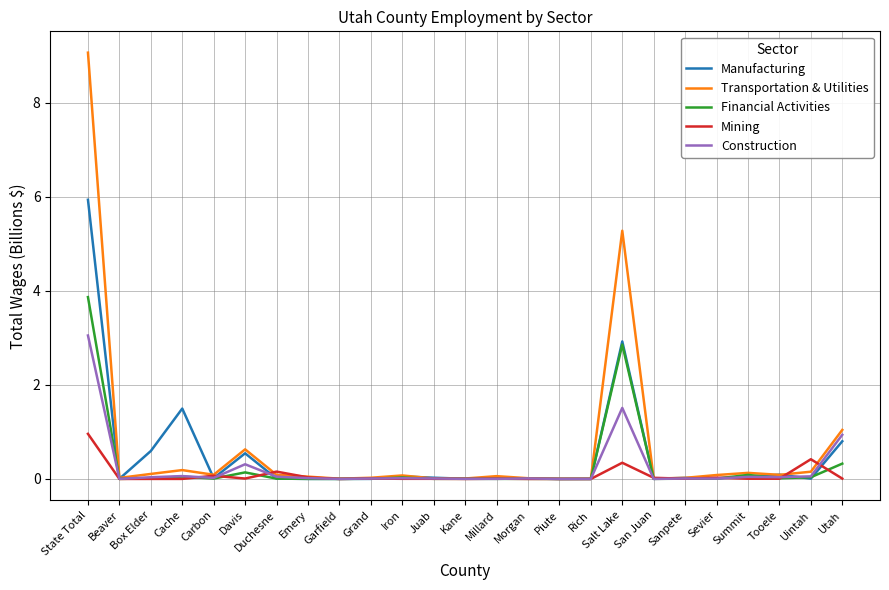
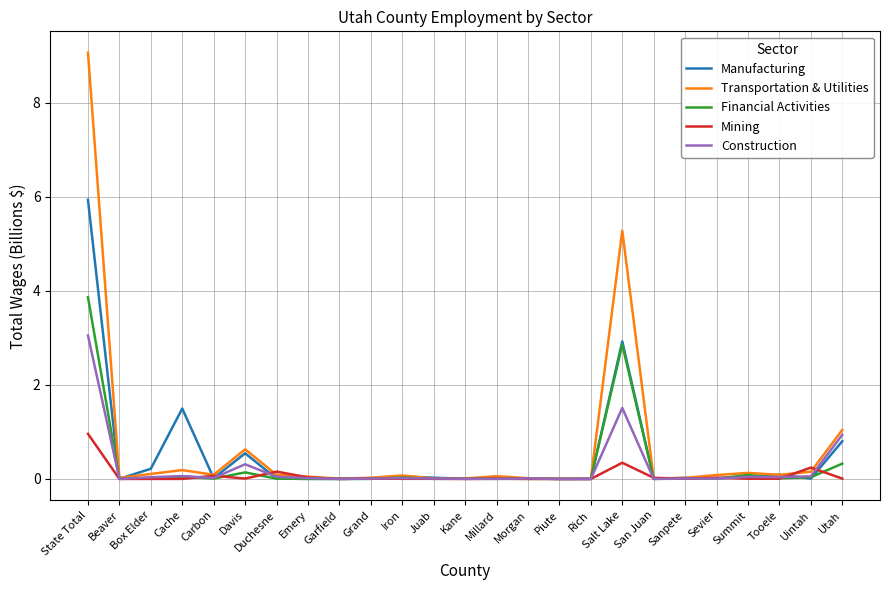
  {
    "Manufacturing": {
      "State Total": 5.9,
-     "Box Elder": 0.6,
+     "Box Elder": 0.2,
      "Cache": 1.5,
      "Davis": 0.5,
      "Salt Lake": 2.9,
      "Utah": 0.8
    },
    "Transportation & Utilities": {
      "State Total": 9.1,
      "Box Elder": 0.1,
      "Cache": 0.2,
      "Davis": 0.6,
      "Salt Lake": 5.3,
      "Sevier": 0.1,
      "Uintah": 0.2,
      "Utah": 1.0
    },
    "Financial Activities": {
      "State Total": 3.9,
      "Davis": 0.1,
      "Salt Lake": 2.9,
      "Utah": 0.3
    },
    "Mining": {
      "State Total": 1.0,
      "Davis": 0.0,
      "Duchesne": 0.2,
      "Salt Lake": 0.3,
-     "Uintah": 0.4,
+     "Uintah": 0.2,
      "Utah": 0.0
    },
    "Construction": {
      "State Total": 3.1,
      "Davis": 0.3,
      "Salt Lake": 1.5,
      "Utah": 0.9
    }
  }
